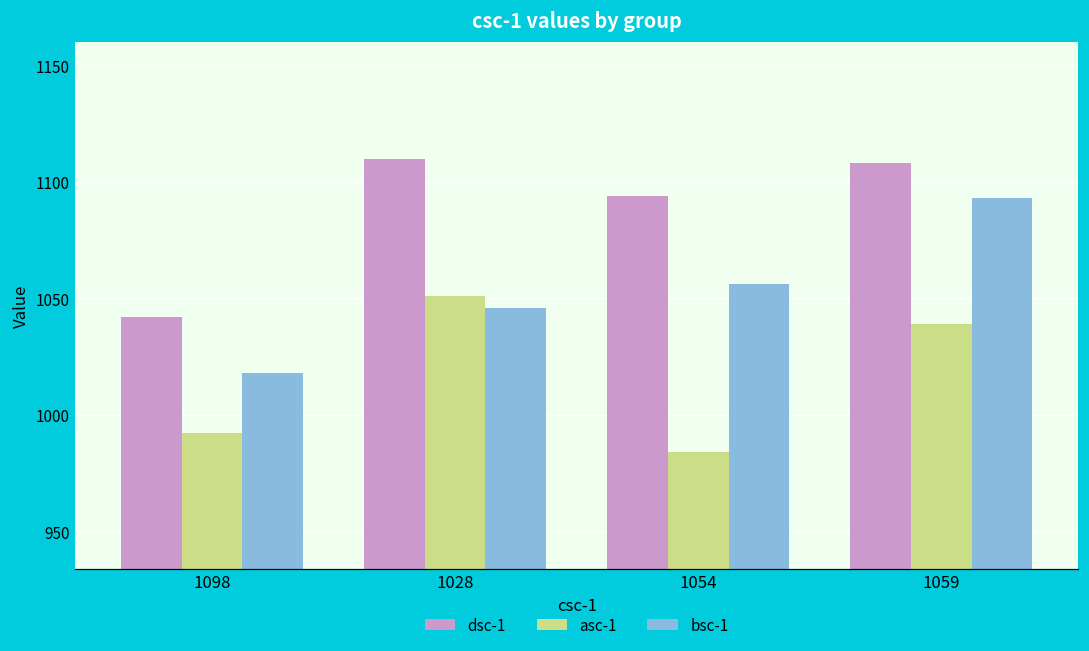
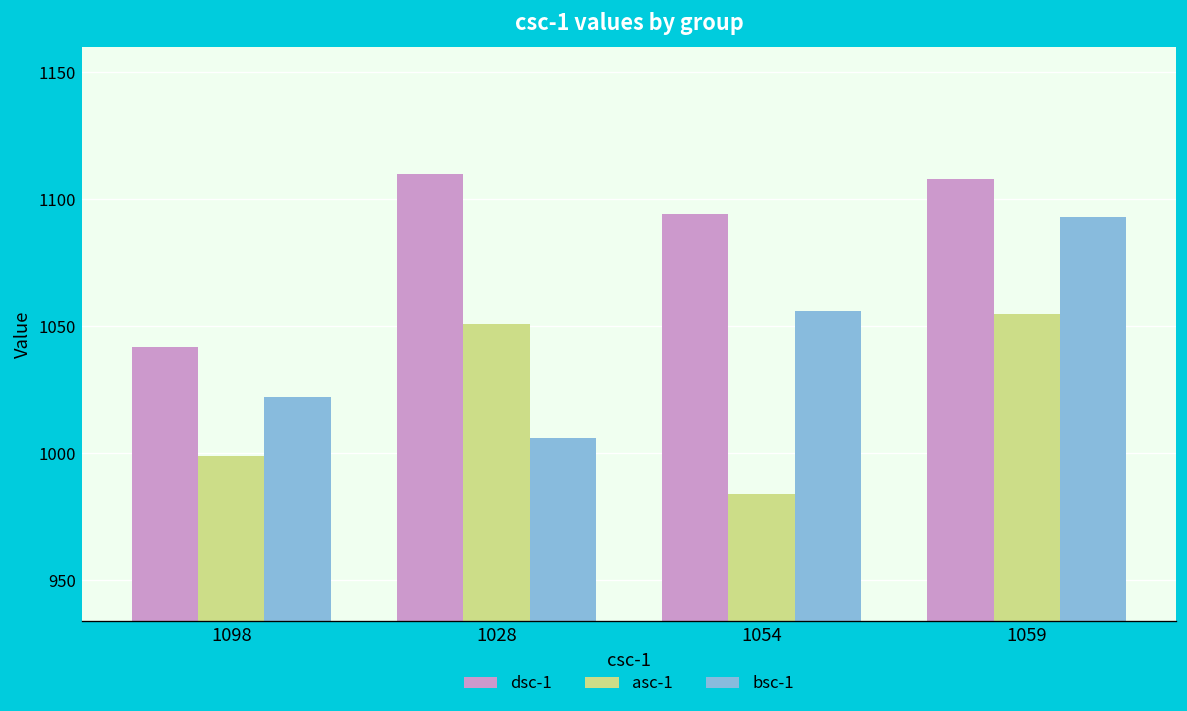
  {
    "dsc-1": {
      "1098": 1042,
      "1028": 1110,
      "1054": 1094,
      "1059": 1108
    },
    "asc-1": {
-     "1098": 992,
+     "1098": 999,
      "1028": 1051,
      "1054": 984,
-     "1059": 1039
+     "1059": 1055
    },
    "bsc-1": {
-     "1098": 1018,
-     "1028": 1046,
+     "1098": 1022,
+     "1028": 1006,
      "1054": 1056,
      "1059": 1093
    }
  }
